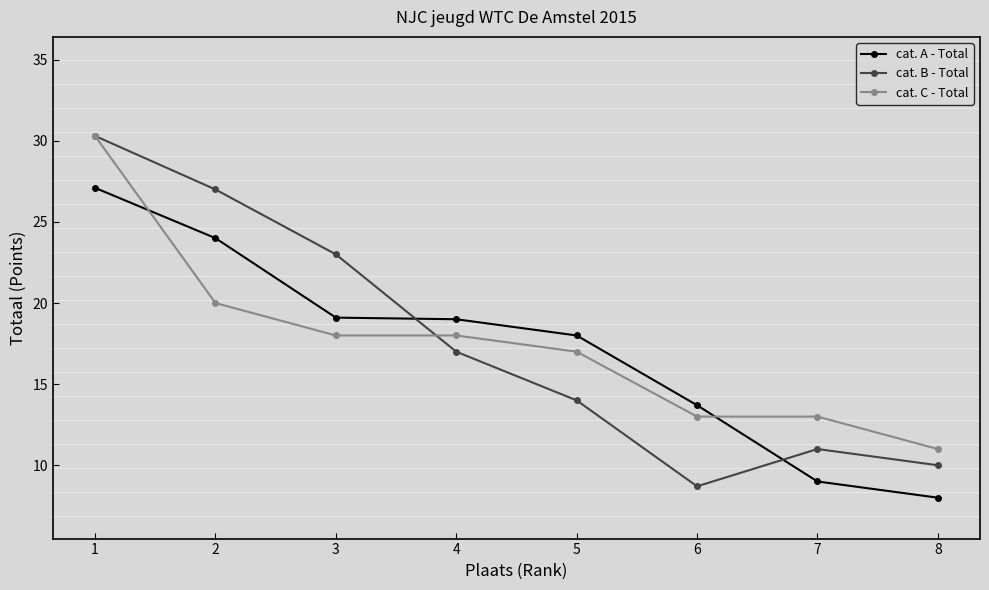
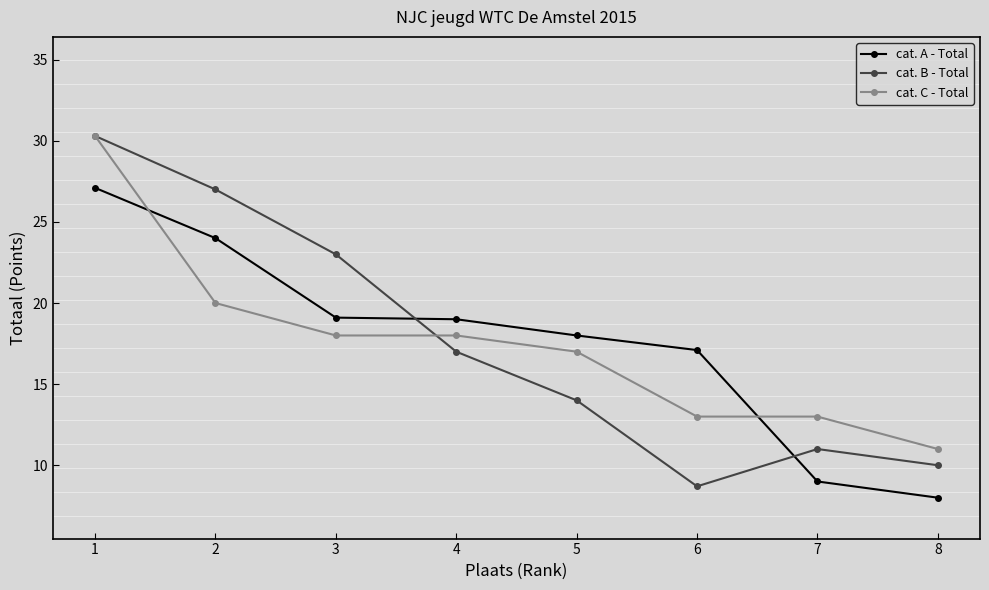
  {
    "cat. A - Total": {
      "1": 27.1,
      "2": 24.0,
      "3": 19.1,
      "4": 19.0,
      "5": 18.0,
-     "6": 13.7,
+     "6": 17.1,
      "7": 9.0,
      "8": 8.0
    },
    "cat. B - Total": {
      "2": 27.0,
      "3": 23.0,
      "4": 17.0,
      "5": 14.0,
      "6": 8.7,
      "7": 11.0,
      "8": 10.0
    },
    "cat. C - Total": {
      "2": 20.0,
      "3": 18.0,
      "4": 18.0,
      "5": 17.0,
      "6": 13.0,
      "7": 13.0,
      "8": 11.0
    }
  }
